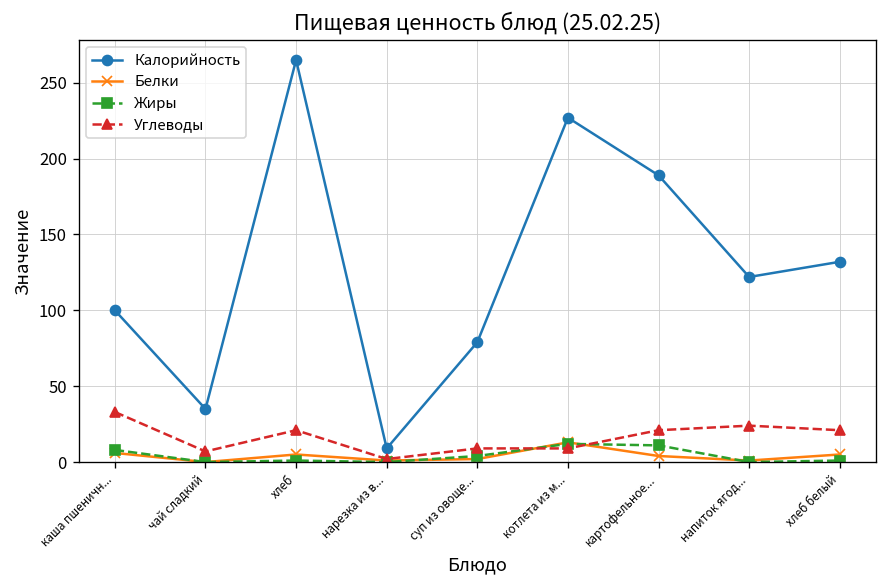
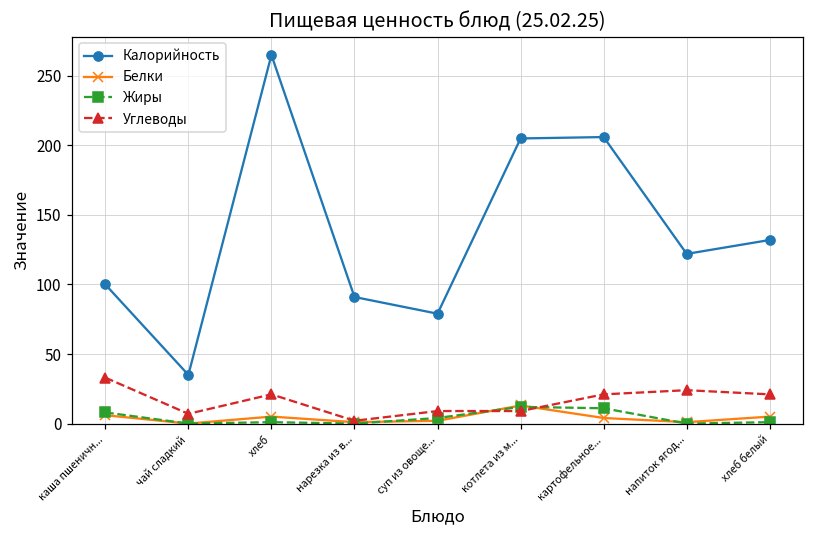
  {
    "Калорийность": {
      "каша пшеничн...": 100,
      "чай сладкий": 35,
      "хлеб": 265,
-     "нарезка из в...": 9,
+     "нарезка из в...": 91,
      "суп из овоще...": 79,
-     "котлета из м...": 227,
-     "картофельное...": 189,
+     "котлета из м...": 205,
+     "картофельное...": 206,
      "напиток ягод...": 122,
      "хлеб белый": 132
    },
    "Белки": {
      "каша пшеничн...": 6,
      "хлеб": 5,
      "картофельное...": 4,
      "хлеб белый": 5
    },
    "Жиры": {
      "каша пшеничн...": 8,
      "хлеб": 1,
      "картофельное...": 11,
      "хлеб белый": 1
    },
    "Углеводы": {
      "каша пшеничн...": 33,
      "чай сладкий": 7,
      "хлеб": 21,
      "суп из овоще...": 9,
      "котлета из м...": 9,
      "картофельное...": 21,
      "напиток ягод...": 24,
      "хлеб белый": 21
    }
  }
